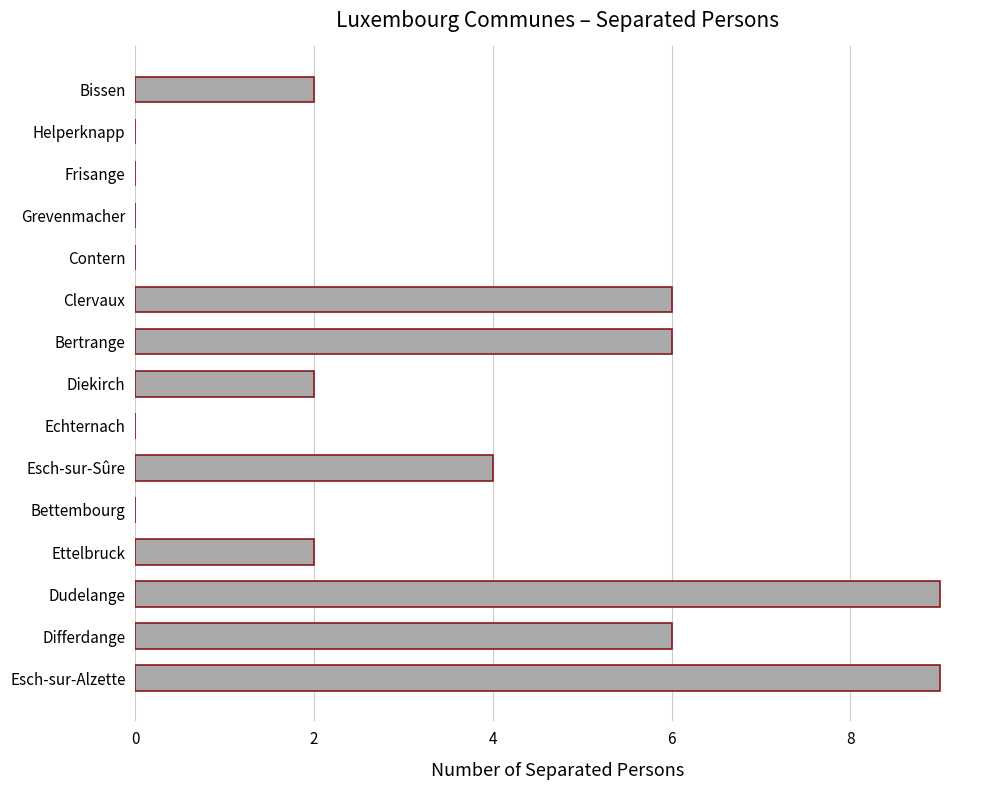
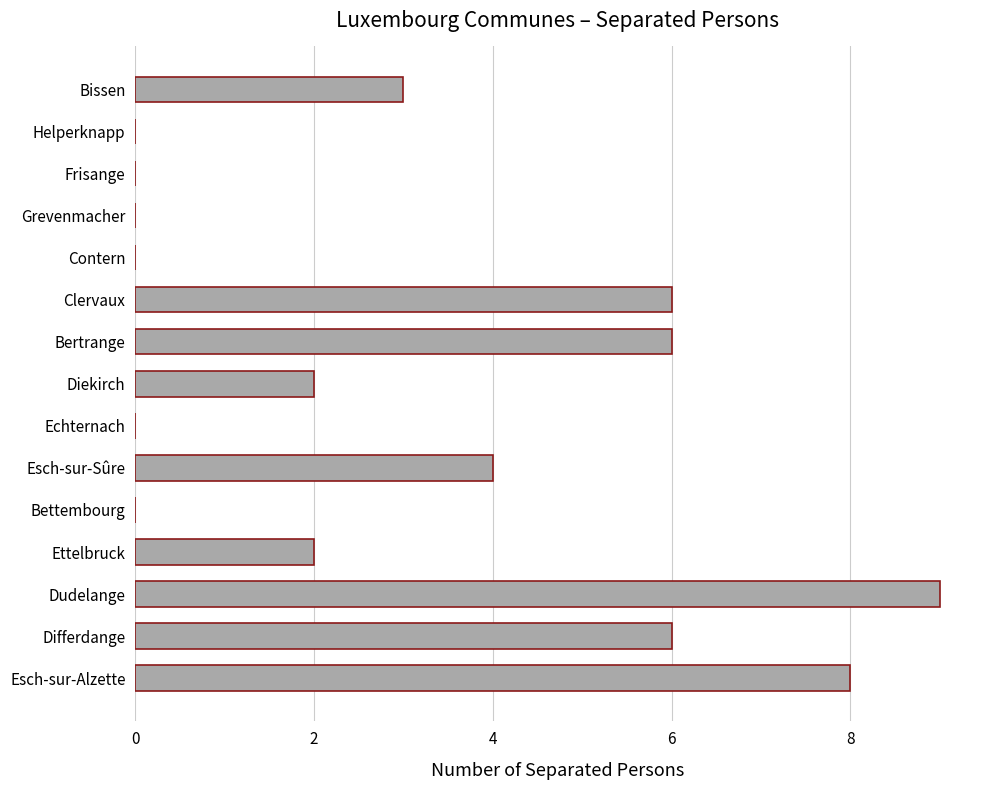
  {
-   "Bissen": 2,
+   "Bissen": 3,
    "Helperknapp": 0,
    "Frisange": 0,
    "Grevenmacher": 0,
    "Contern": 0,
    "Clervaux": 6,
    "Bertrange": 6,
    "Diekirch": 2,
    "Echternach": 0,
    "Esch-sur-Sûre": 4,
    "Bettembourg": 0,
    "Ettelbruck": 2,
    "Dudelange": 9,
    "Differdange": 6,
-   "Esch-sur-Alzette": 9
+   "Esch-sur-Alzette": 8
  }
